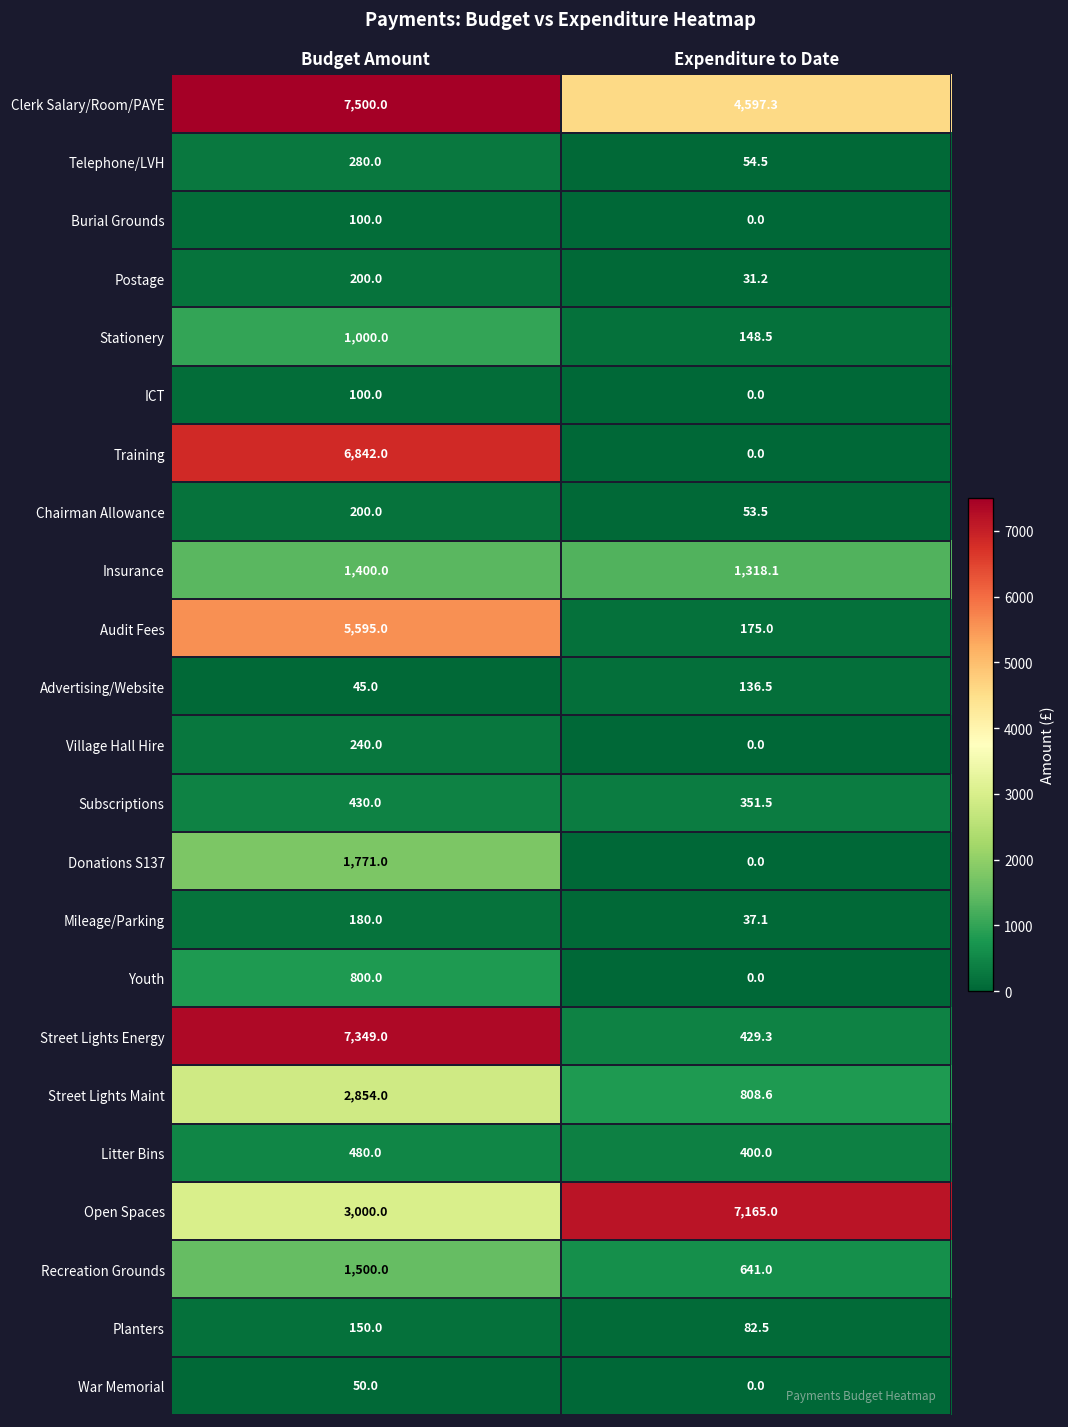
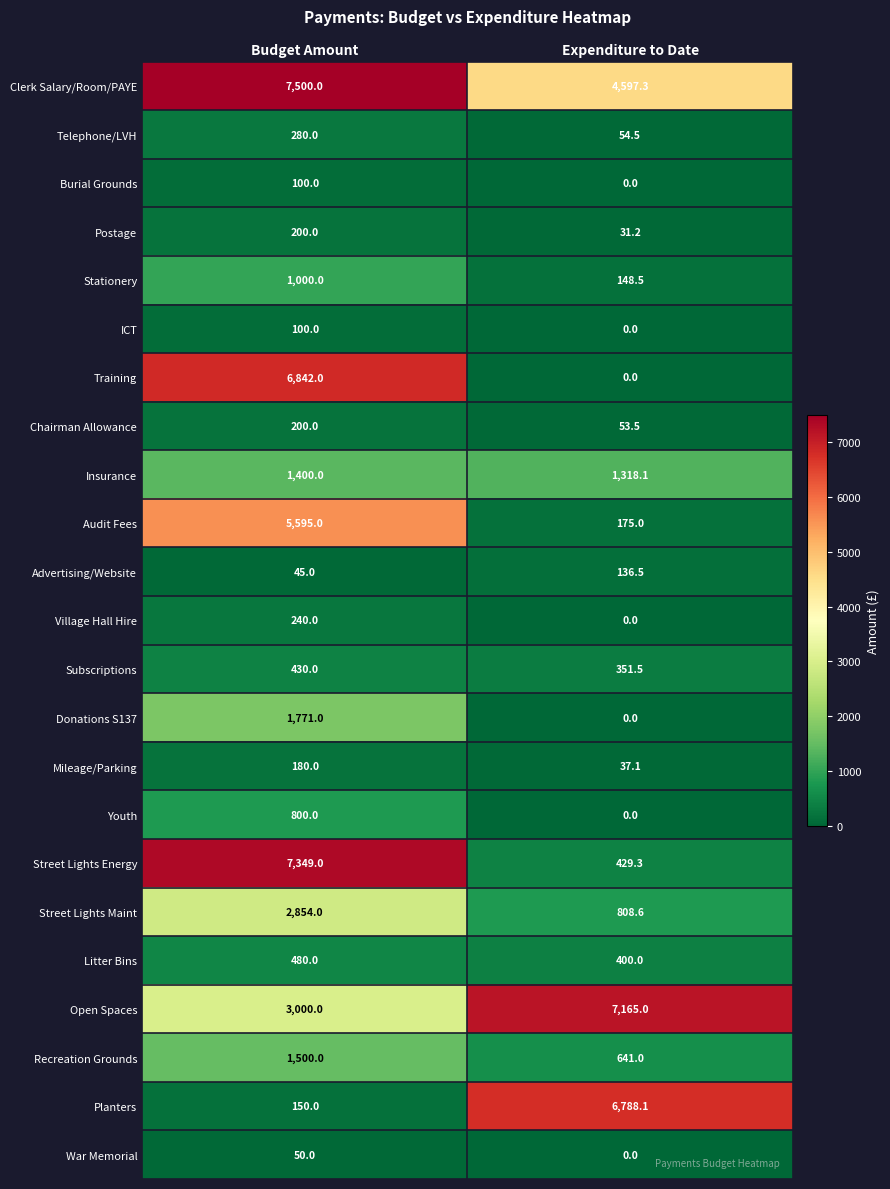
  {
    "Clerk Salary/Room/PAYE": {
      "Budget Amount": "7,500.0",
      "Expenditure to Date": "4,597.3"
    },
    "Telephone/LVH": {
      "Budget Amount": "280.0",
      "Expenditure to Date": "54.5"
    },
    "Burial Grounds": {
      "Budget Amount": "100.0",
      "Expenditure to Date": "0.0"
    },
    "Postage": {
      "Budget Amount": "200.0",
      "Expenditure to Date": "31.2"
    },
    "Stationery": {
      "Budget Amount": "1,000.0",
      "Expenditure to Date": "148.5"
    },
    "ICT": {
      "Budget Amount": "100.0",
      "Expenditure to Date": "0.0"
    },
    "Training": {
      "Budget Amount": "6,842.0",
      "Expenditure to Date": "0.0"
    },
    "Chairman Allowance": {
      "Budget Amount": "200.0",
      "Expenditure to Date": "53.5"
    },
    "Insurance": {
      "Budget Amount": "1,400.0",
      "Expenditure to Date": "1,318.1"
    },
    "Audit Fees": {
      "Budget Amount": "5,595.0",
      "Expenditure to Date": "175.0"
    },
    "Advertising/Website": {
      "Budget Amount": "45.0",
      "Expenditure to Date": "136.5"
    },
    "Village Hall Hire": {
      "Budget Amount": "240.0",
      "Expenditure to Date": "0.0"
    },
    "Subscriptions": {
      "Budget Amount": "430.0",
      "Expenditure to Date": "351.5"
    },
    "Donations S137": {
      "Budget Amount": "1,771.0",
      "Expenditure to Date": "0.0"
    },
    "Mileage/Parking": {
      "Budget Amount": "180.0",
      "Expenditure to Date": "37.1"
    },
    "Youth": {
      "Budget Amount": "800.0",
      "Expenditure to Date": "0.0"
    },
    "Street Lights Energy": {
      "Budget Amount": "7,349.0",
      "Expenditure to Date": "429.3"
    },
    "Street Lights Maint": {
      "Budget Amount": "2,854.0",
      "Expenditure to Date": "808.6"
    },
    "Litter Bins": {
      "Budget Amount": "480.0",
      "Expenditure to Date": "400.0"
    },
    "Open Spaces": {
      "Budget Amount": "3,000.0",
      "Expenditure to Date": "7,165.0"
    },
    "Recreation Grounds": {
      "Budget Amount": "1,500.0",
      "Expenditure to Date": "641.0"
    },
    "Planters": {
      "Budget Amount": "150.0",
-     "Expenditure to Date": "82.5"
+     "Expenditure to Date": "6,788.1"
    },
    "War Memorial": {
      "Budget Amount": "50.0"
    }
  }
